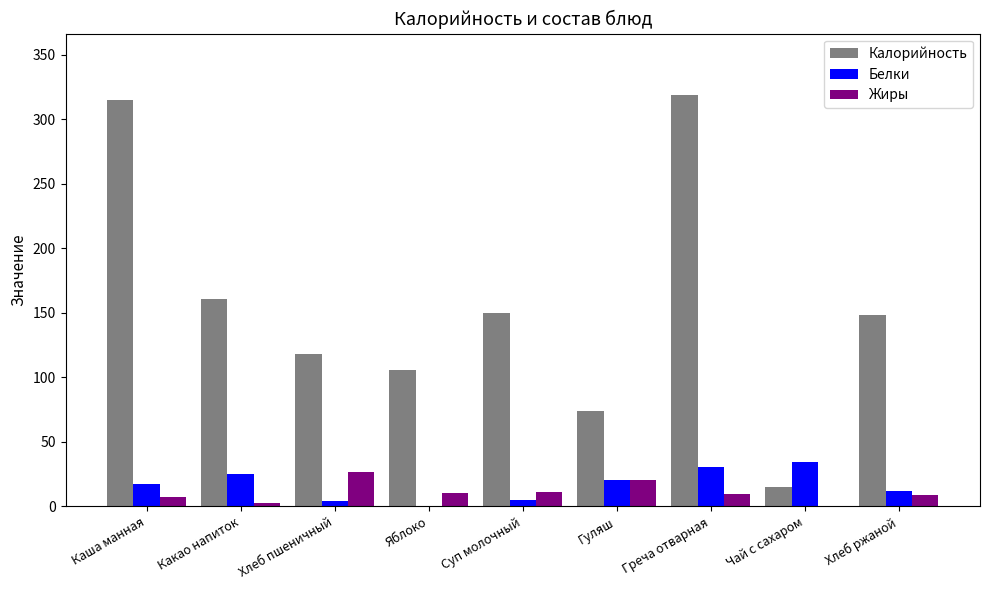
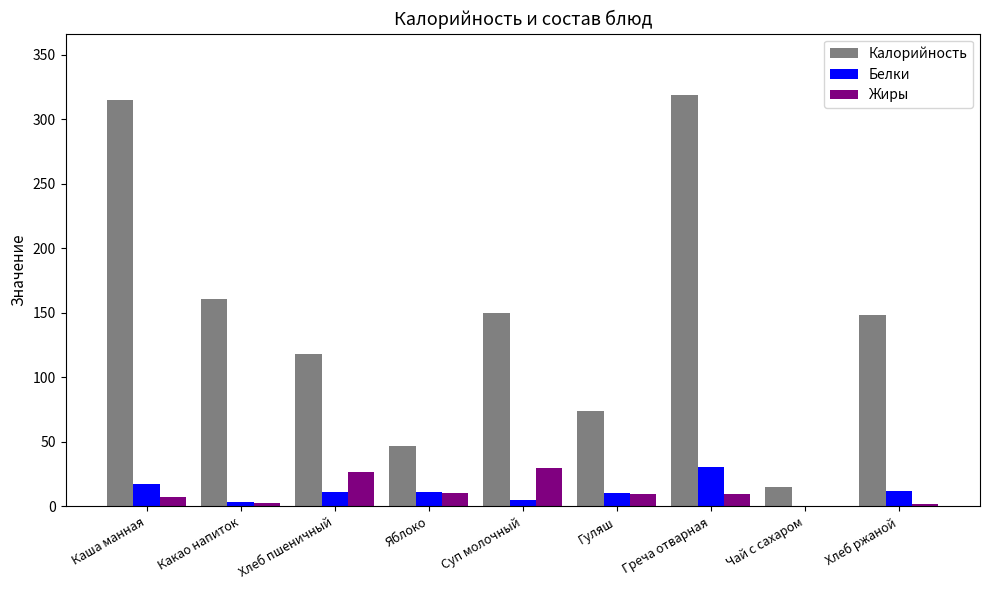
  {
    "Калорийность": {
      "Каша манная": 315,
      "Какао напиток": 161,
      "Хлеб пшеничный": 118,
-     "Яблоко": 106,
+     "Яблоко": 47,
      "Суп молочный": 150,
      "Гуляш": 74,
      "Греча отварная": 319,
      "Чай с сахаром": 15,
      "Хлеб ржаной": 148
    },
    "Белки": {
      "Каша манная": 17,
-     "Какао напиток": 25,
-     "Хлеб пшеничный": 4,
-     "Яблоко": 0,
+     "Какао напиток": 4,
+     "Хлеб пшеничный": 11,
+     "Яблоко": 11,
      "Суп молочный": 5,
-     "Гуляш": 20,
+     "Гуляш": 10,
      "Греча отварная": 31,
-     "Чай с сахаром": 35,
+     "Чай с сахаром": 0,
      "Хлеб ржаной": 12
    },
    "Жиры": {
      "Каша манная": 7,
      "Какао напиток": 3,
      "Хлеб пшеничный": 27,
      "Яблоко": 11,
-     "Суп молочный": 11,
-     "Гуляш": 20,
+     "Суп молочный": 30,
+     "Гуляш": 10,
      "Греча отварная": 9,
      "Чай с сахаром": 0,
-     "Хлеб ржаной": 9
+     "Хлеб ржаной": 2
    }
  }
